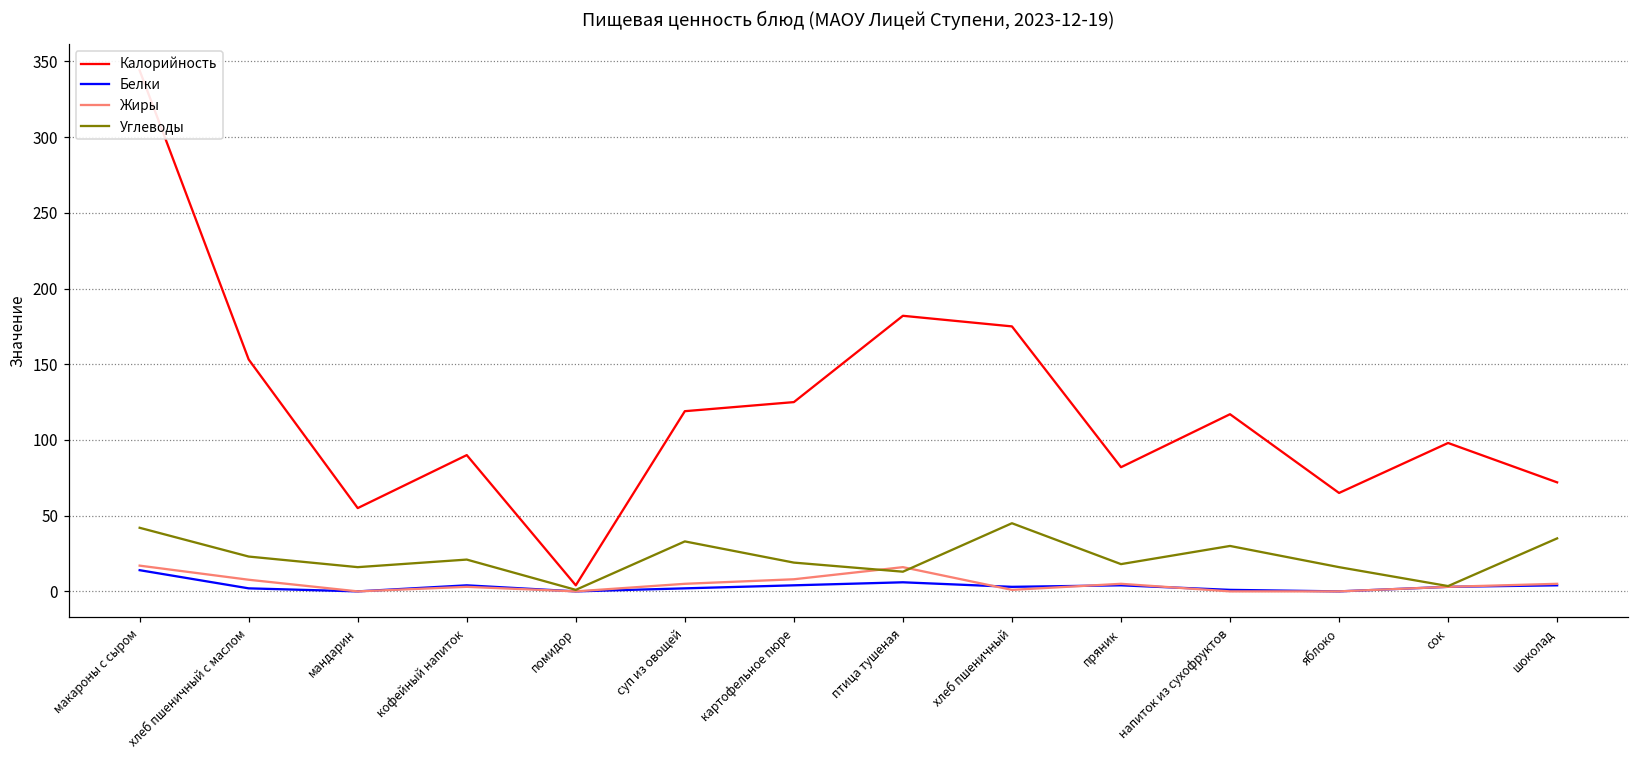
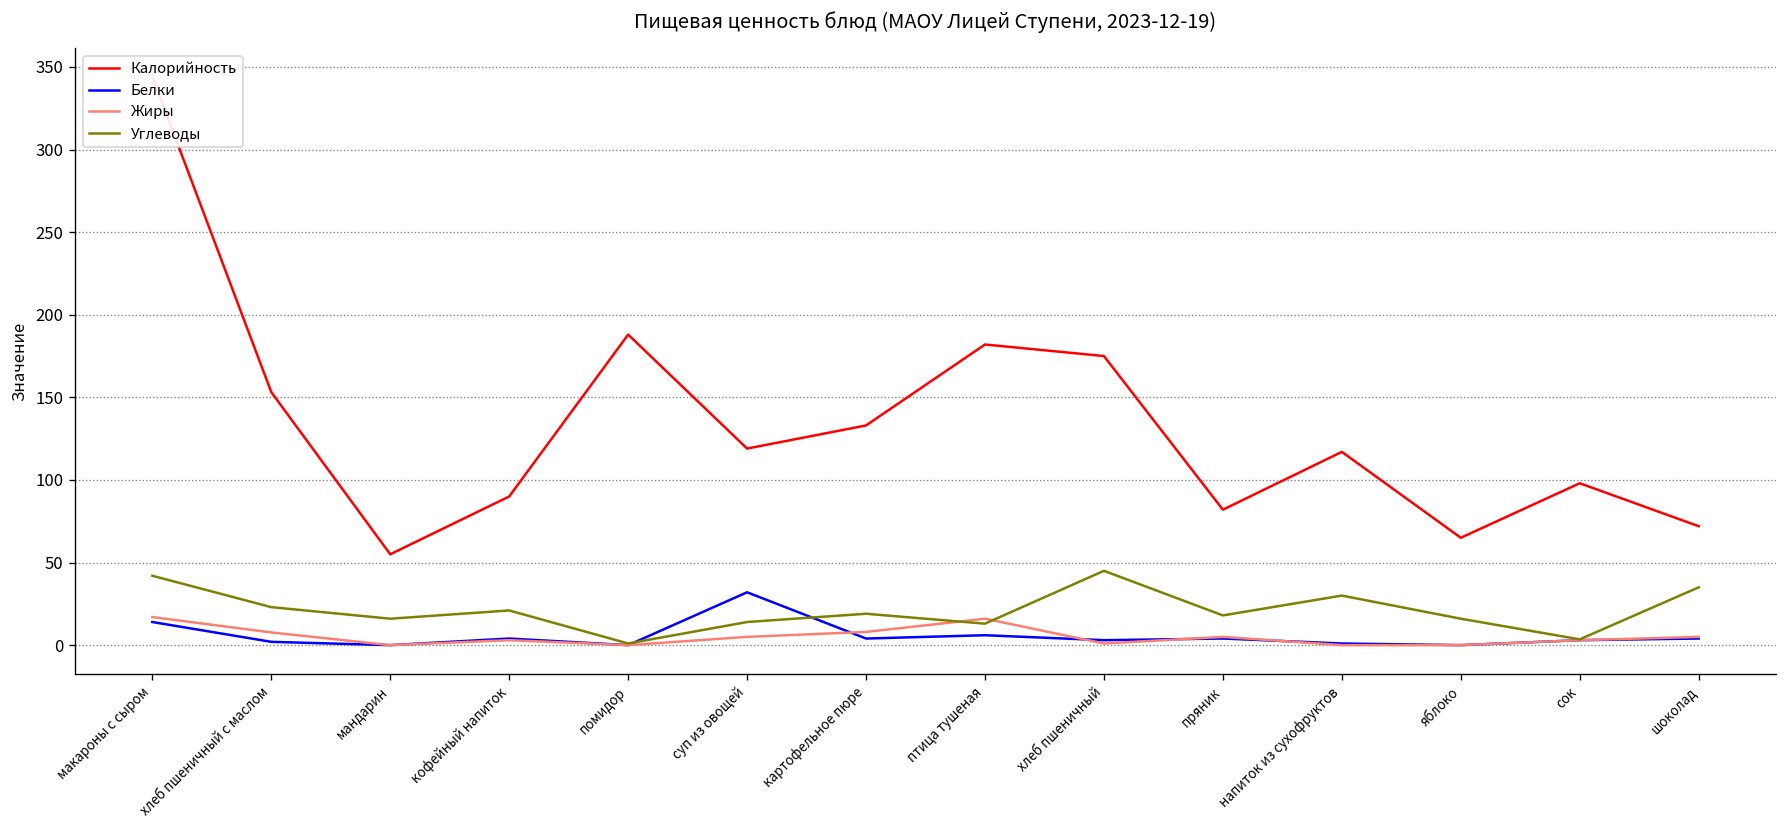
  {
    "Калорийность": {
      "хлеб пшеничный с маслом": 153,
      "мандарин": 55,
      "кофейный напиток": 90,
-     "помидор": 4,
+     "помидор": 188,
      "суп из овощей": 119,
-     "картофельное пюре": 125,
+     "картофельное пюре": 133,
      "птица тушеная": 182,
      "хлеб пшеничный": 175,
      "пряник": 82,
      "напиток из сухофруктов": 117,
      "яблоко": 65,
      "сок": 98,
      "шоколад": 72
    },
    "Белки": {
      "макароны с сыром": 14,
      "хлеб пшеничный с маслом": 2,
-     "суп из овощей": 2,
+     "суп из овощей": 32,
      "картофельное пюре": 4,
      "птица тушеная": 6,
      "хлеб пшеничный": 3
    },
    "Жиры": {
      "макароны с сыром": 17,
      "хлеб пшеничный с маслом": 8,
      "суп из овощей": 5,
      "картофельное пюре": 8,
      "птица тушеная": 16,
      "хлеб пшеничный": 1
    },
    "Углеводы": {
      "макароны с сыром": 42,
      "хлеб пшеничный с маслом": 23,
      "мандарин": 16,
      "кофейный напиток": 21,
-     "суп из овощей": 33,
+     "суп из овощей": 14,
      "картофельное пюре": 19,
      "птица тушеная": 13,
      "хлеб пшеничный": 45,
      "пряник": 18,
      "напиток из сухофруктов": 30,
      "яблоко": 16,
      "шоколад": 35
    }
  }
